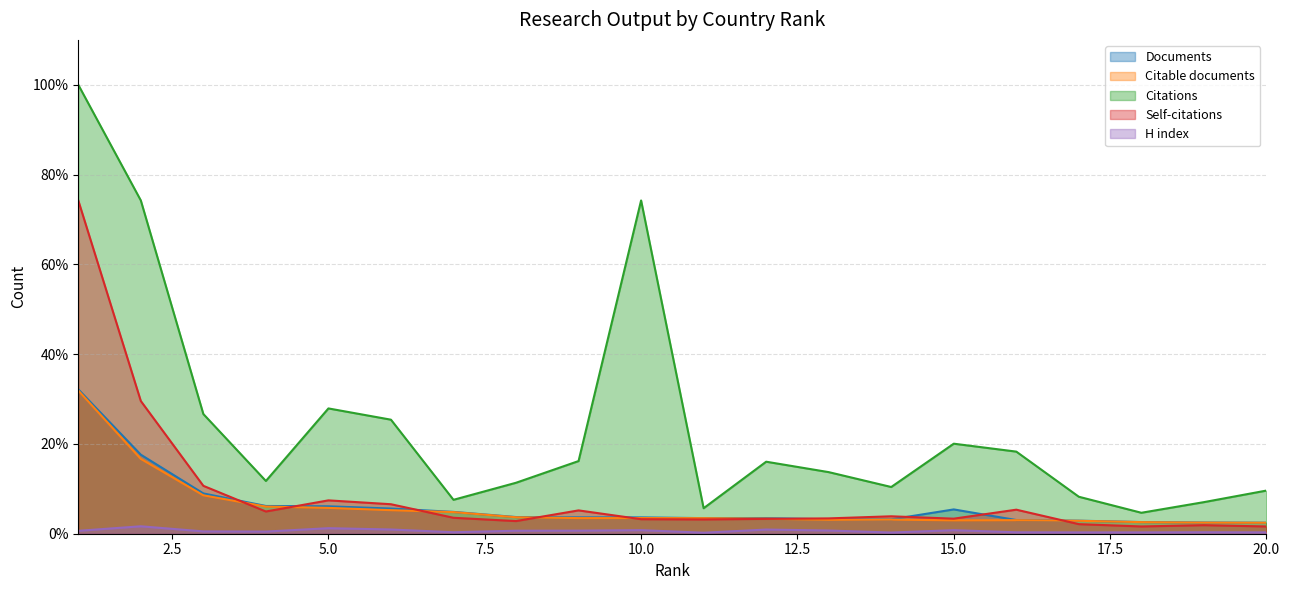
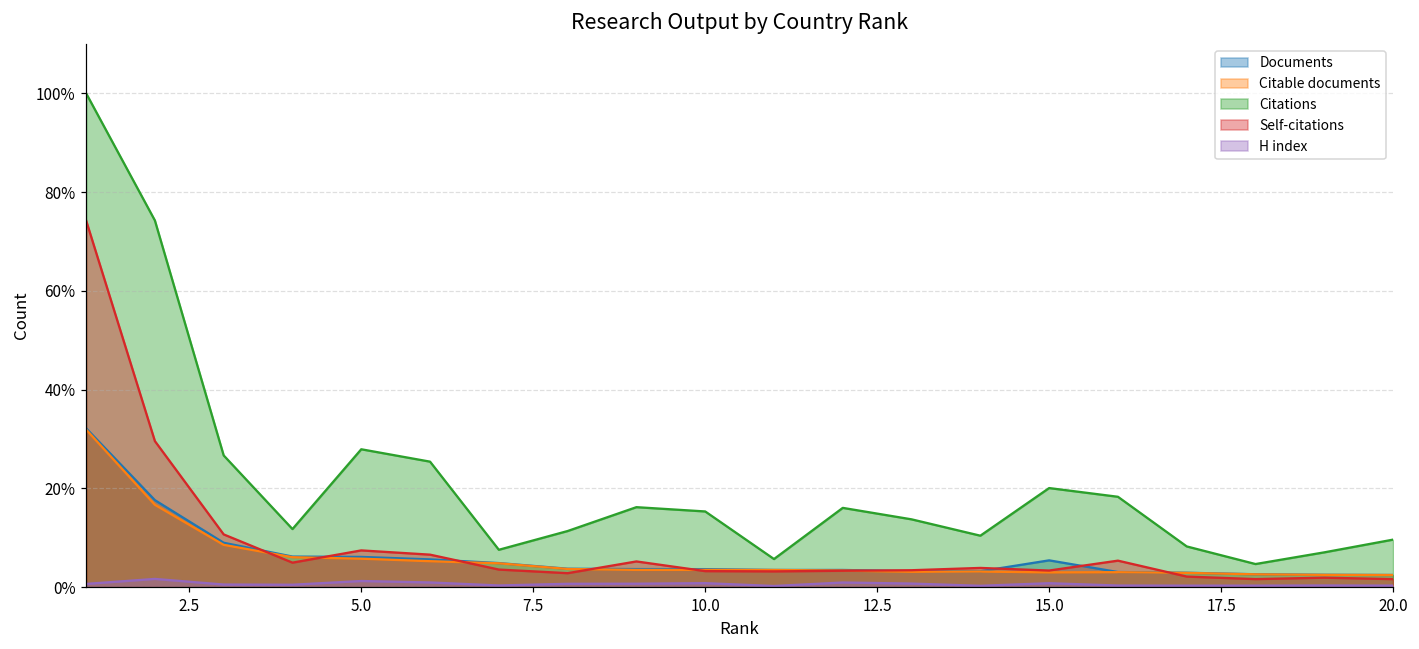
  {
    "Documents": {
      "15.0": "5%"
    },
    "Citations": {
      "5.0": "28%",
-     "10.0": "74%",
+     "10.0": "15%",
      "15.0": "20%",
      "20.0": "10%"
    },
    "H index": {
      "5.0": "1%",
      "10.0": "1%",
      "15.0": "1%",
      "20.0": "0%"
    }
  }
